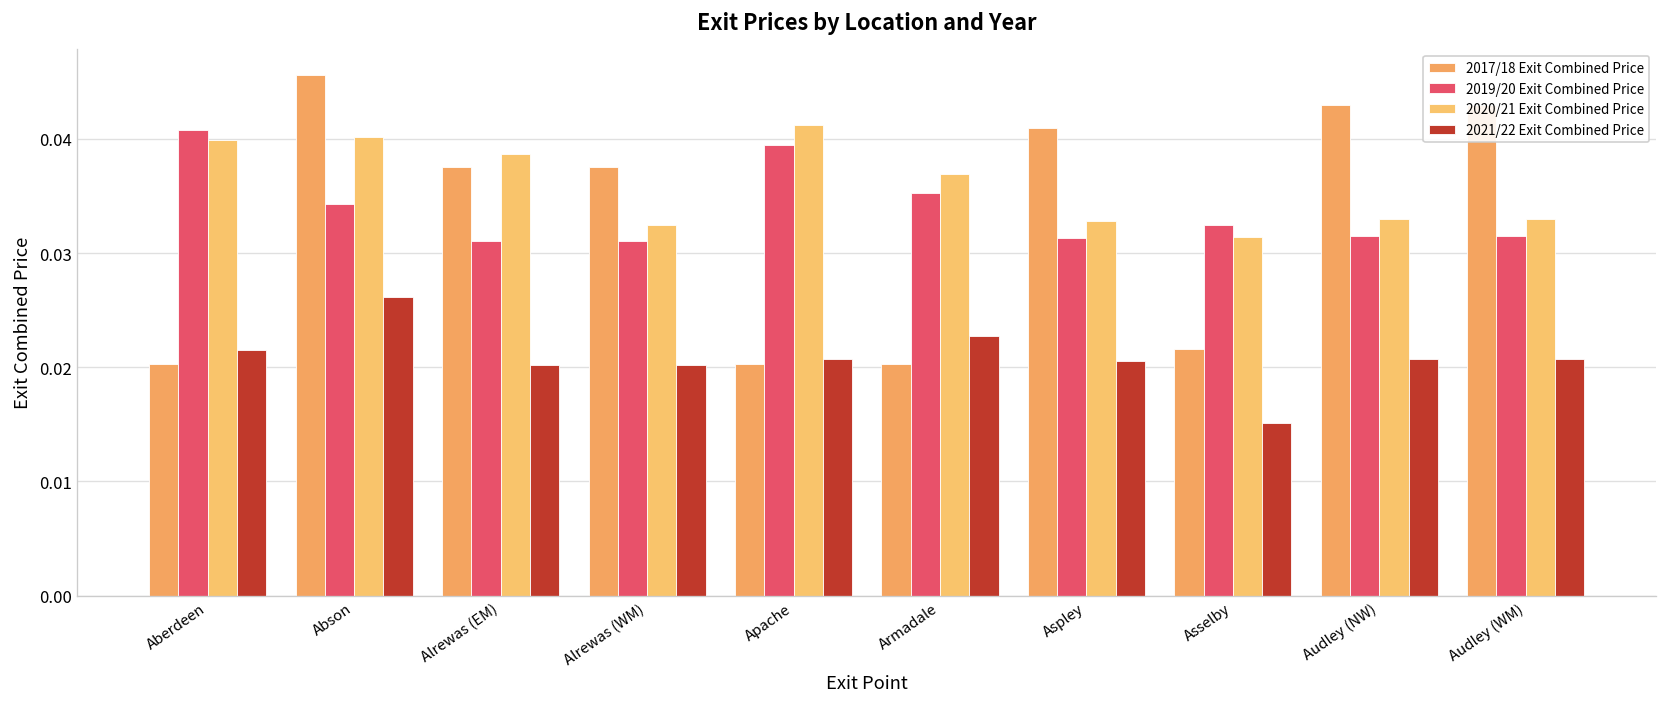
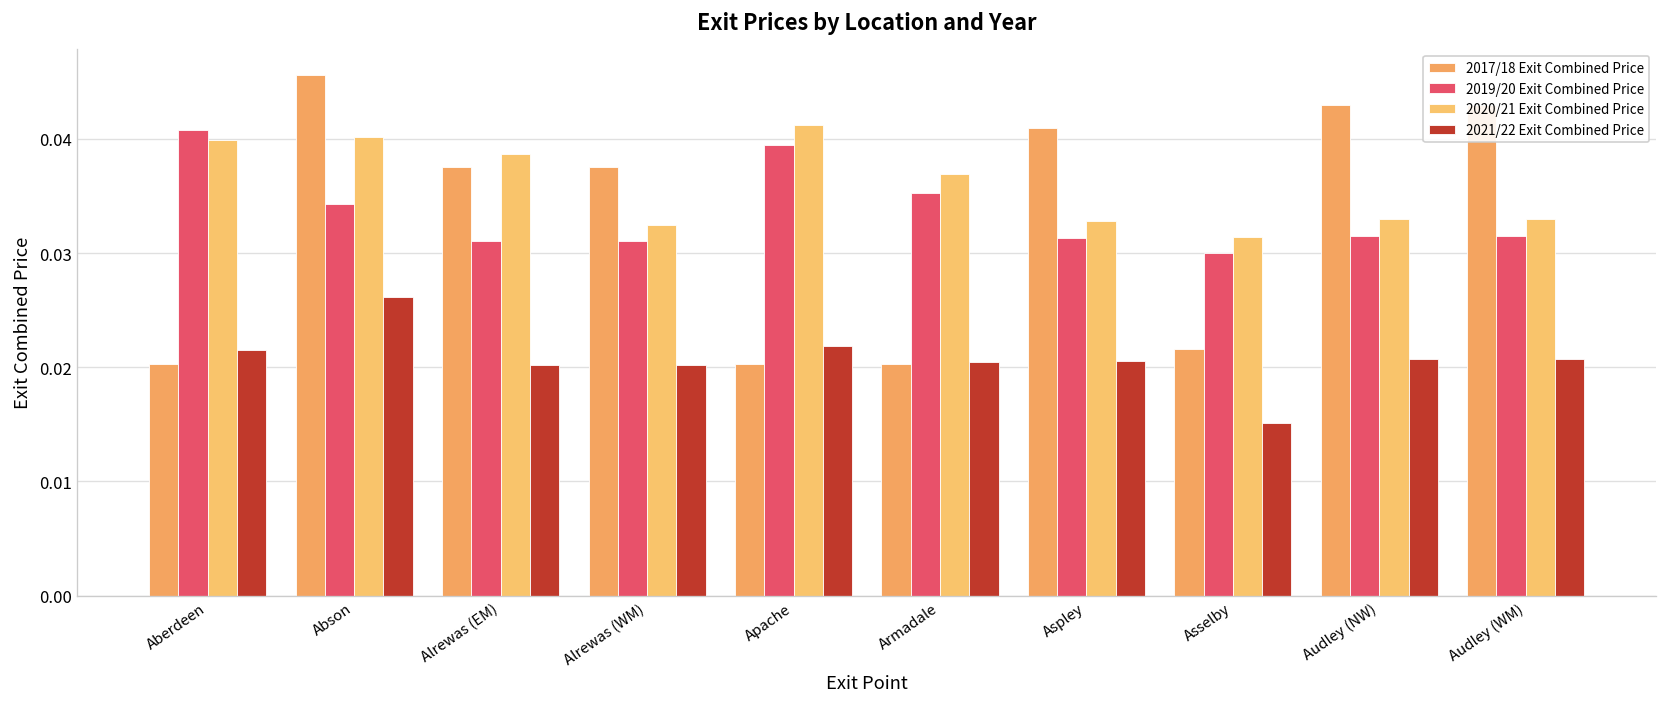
  {
    "2019/20 Exit Combined Price": {
      "Aberdeen": 0.041,
      "Abson": 0.034,
      "Alrewas (EM)": 0.031,
      "Alrewas (WM)": 0.031,
      "Apache": 0.039,
      "Armadale": 0.035,
      "Aspley": 0.031,
-     "Asselby": 0.032,
+     "Asselby": 0.030,
      "Audley (NW)": 0.031,
      "Audley (WM)": 0.031
    },
    "2021/22 Exit Combined Price": {
      "Aberdeen": 0.022,
      "Abson": 0.026,
      "Alrewas (EM)": 0.020,
      "Alrewas (WM)": 0.020,
-     "Apache": 0.021,
-     "Armadale": 0.023,
+     "Apache": 0.022,
+     "Armadale": 0.020,
      "Aspley": 0.021,
      "Asselby": 0.015,
      "Audley (NW)": 0.021,
      "Audley (WM)": 0.021
    }
  }
